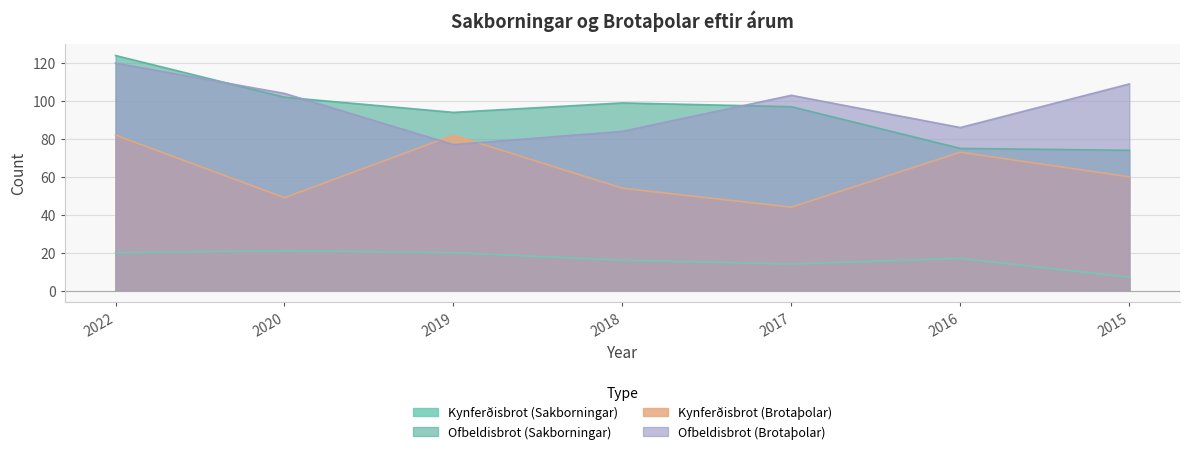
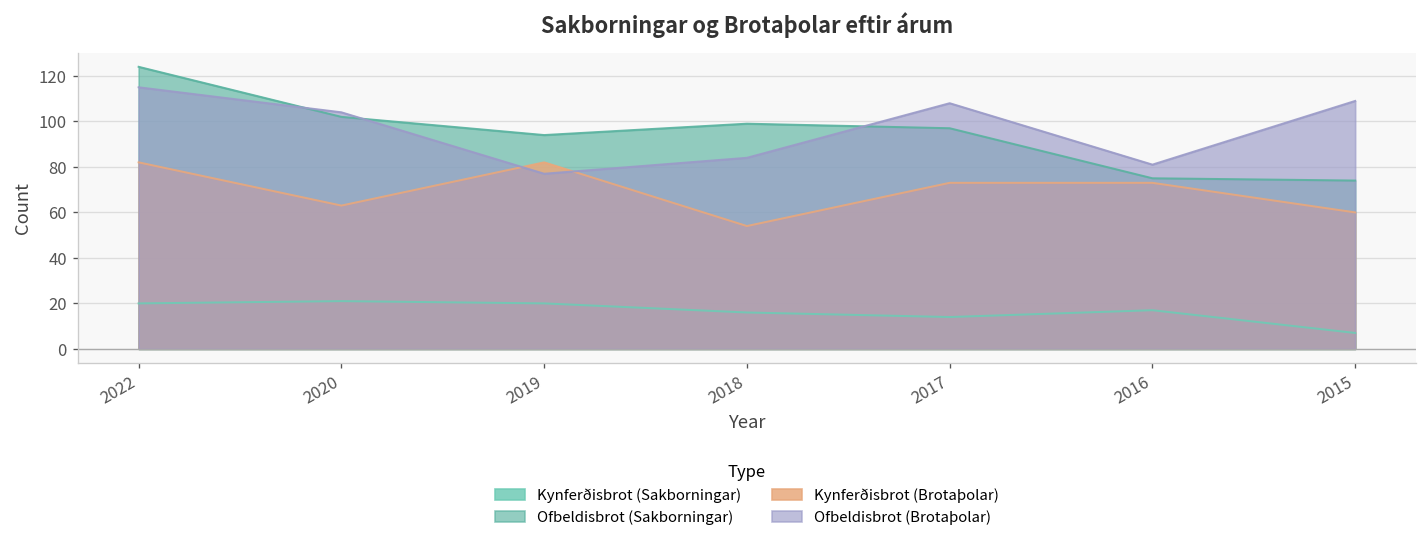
  {
    "Kynferðisbrot (Brotaþolar)": {
      "2022": 82,
-     "2020": 49,
+     "2020": 63,
      "2019": 82,
      "2018": 54,
-     "2017": 44,
+     "2017": 73,
      "2016": 73,
      "2015": 60
    },
    "Ofbeldisbrot (Brotaþolar)": {
-     "2022": 120,
+     "2022": 115,
      "2020": 104,
      "2019": 77,
      "2018": 84,
-     "2017": 103,
-     "2016": 86,
+     "2017": 108,
+     "2016": 81,
      "2015": 109
    }
  }
